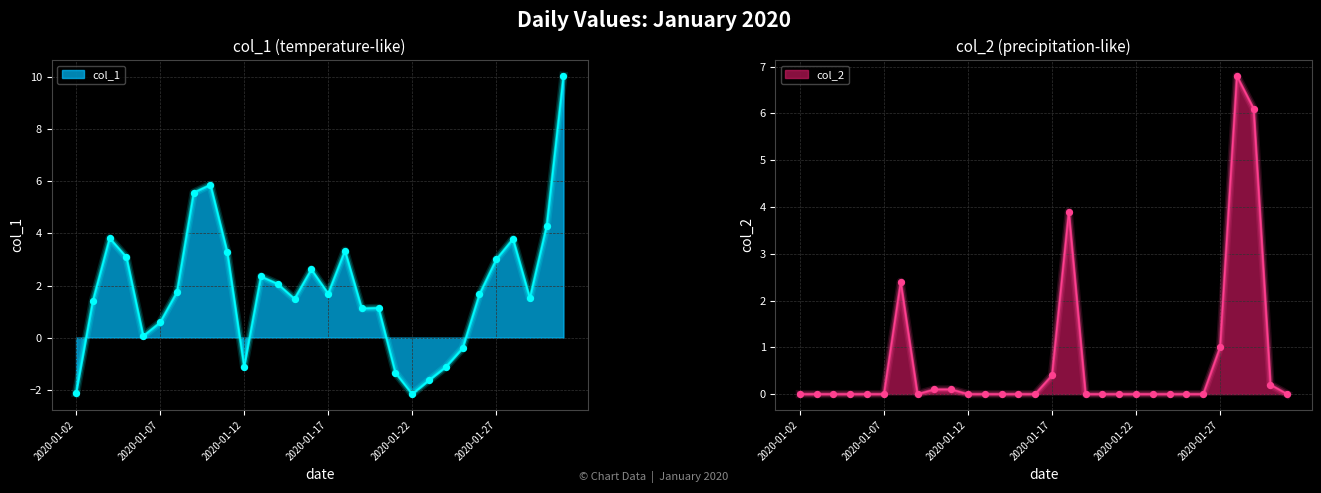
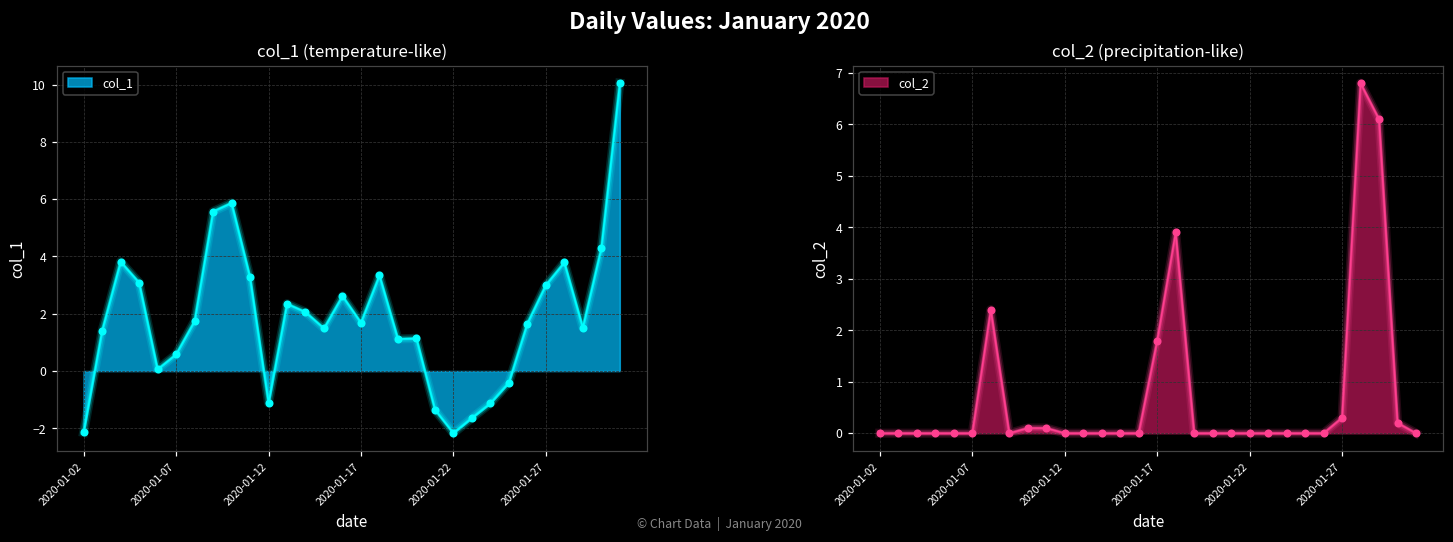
  {
    "col_2 (precipitation-like)": {
      "2020-01-02": 0.0,
      "2020-01-07": 0.0,
      "2020-01-12": 0.0,
-     "2020-01-17": 0.4,
+     "2020-01-17": 1.8,
      "2020-01-22": 0.0,
-     "2020-01-27": 1.0
+     "2020-01-27": 0.3
    }
  }
